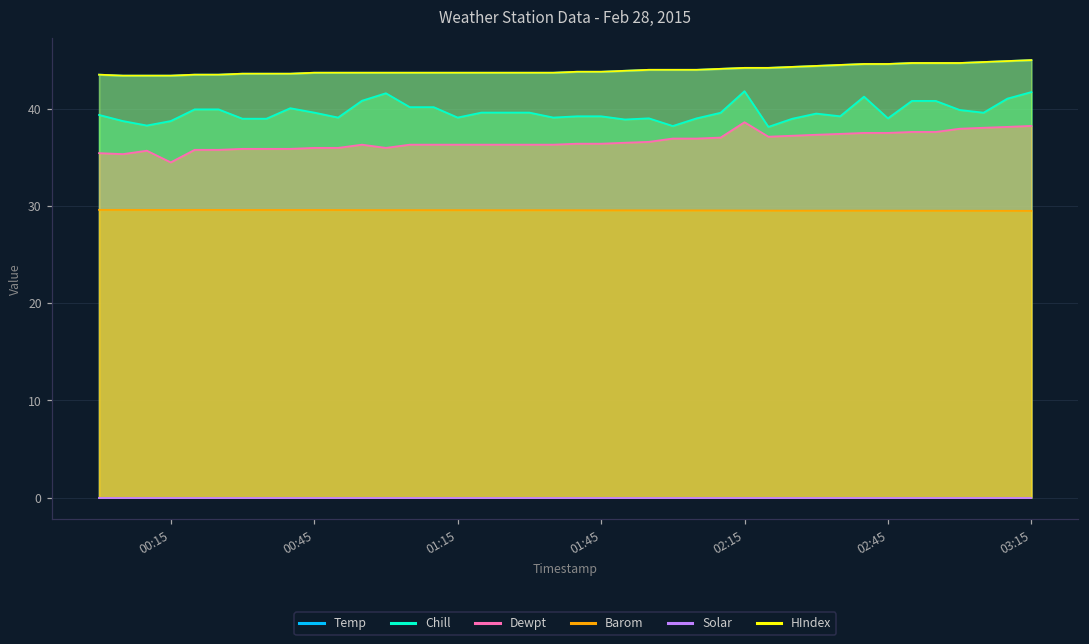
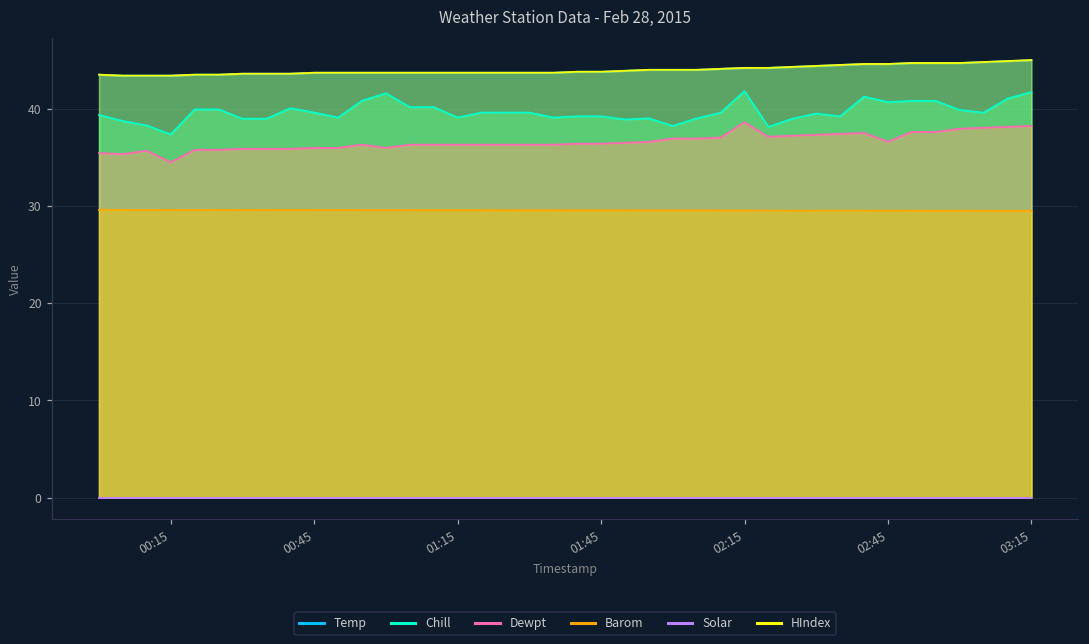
  {
    "Chill": {
-     "00:15": 39,
+     "00:15": 37,
      "00:45": 40,
      "01:15": 39,
      "01:45": 39,
      "02:15": 42,
-     "02:45": 39,
+     "02:45": 41,
      "03:15": 42
    },
    "Dewpt": {
      "00:15": 34,
      "00:45": 36,
      "01:15": 36,
      "01:45": 36,
      "02:15": 39,
-     "02:45": 38,
+     "02:45": 37,
      "03:15": 38
    },
    "Solar": {
      "00:15": 0,
      "00:45": 0,
      "01:15": 0,
      "01:45": 0,
      "02:15": 0,
      "02:45": 0,
      "03:15": 0
    }
  }
